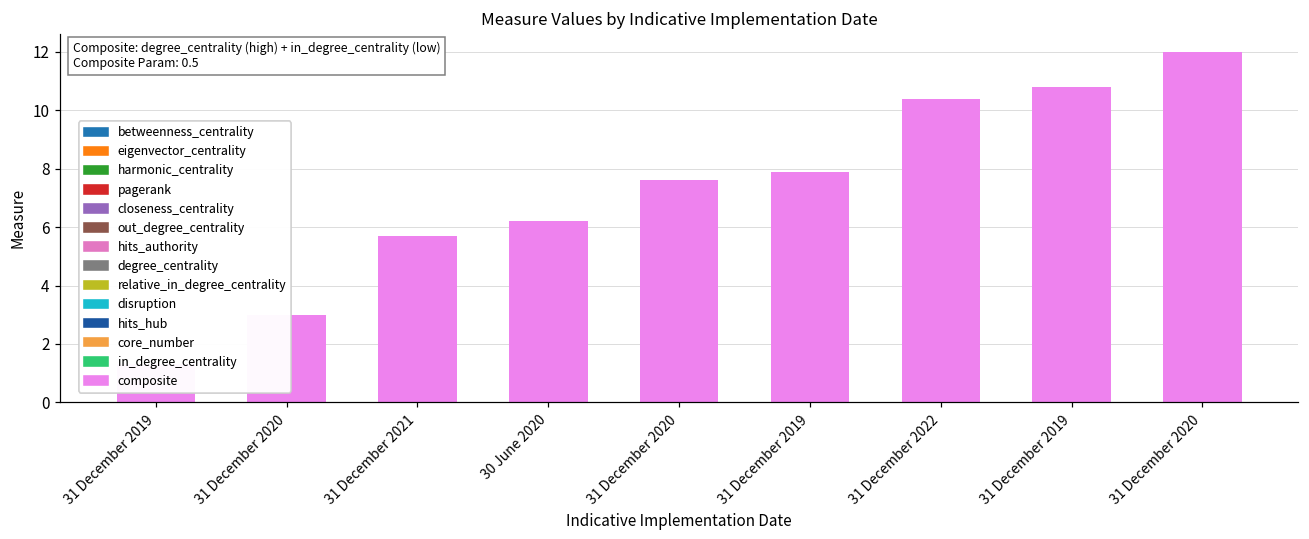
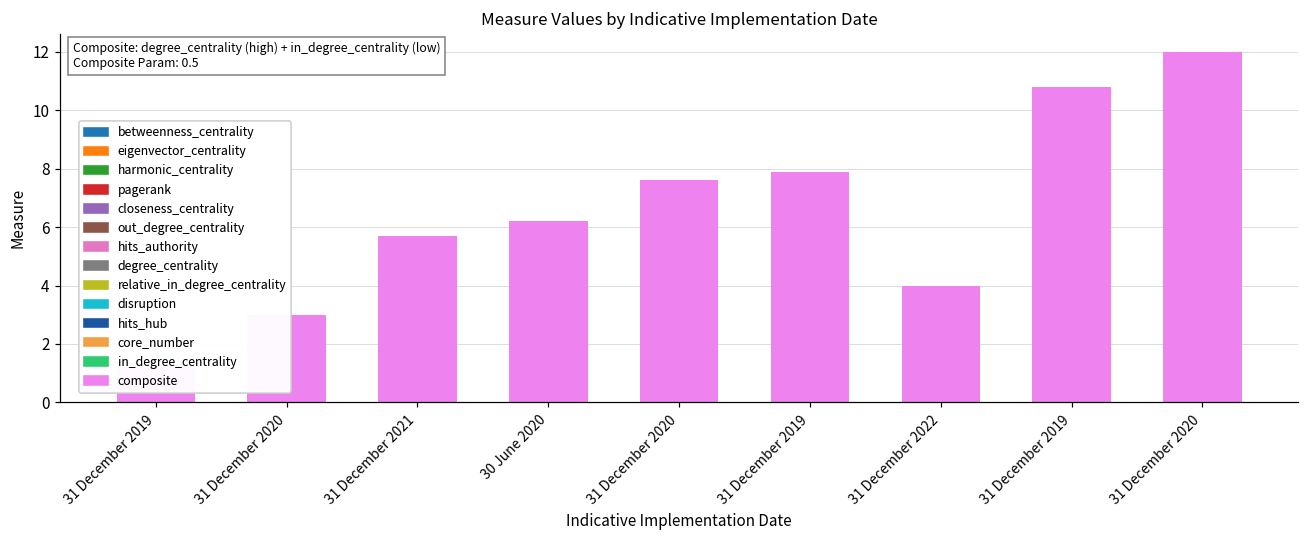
  {
    "31 December 2021": 5.7,
    "30 June 2020": 6.2,
-   "31 December 2022": 10.4
+   "31 December 2022": 4.0
  }
